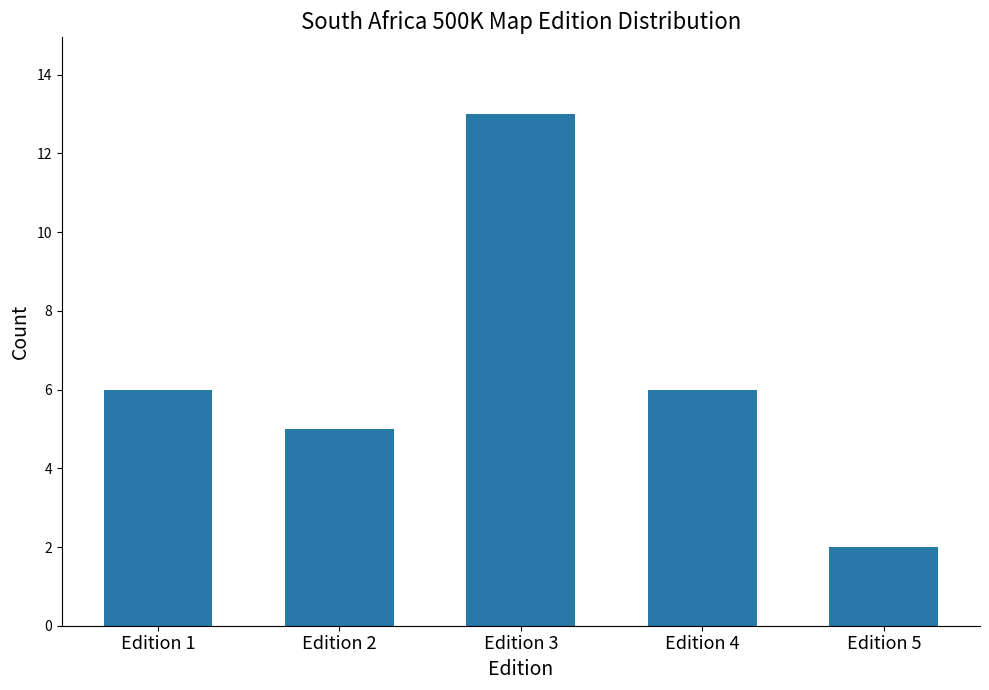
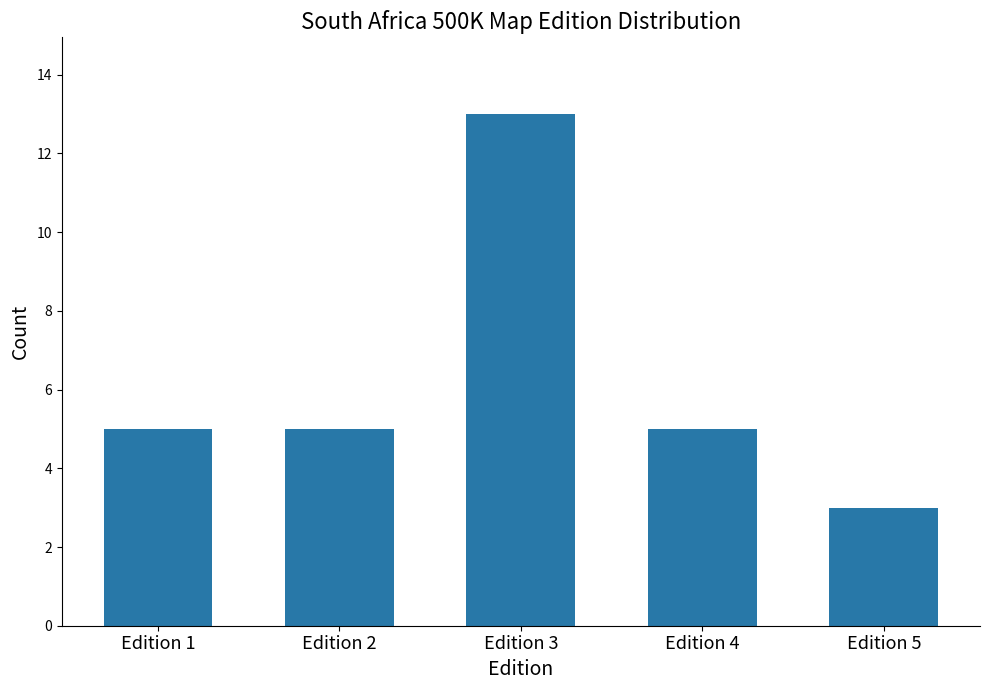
  {
-   "Edition 1": 6,
+   "Edition 1": 5,
    "Edition 2": 5,
    "Edition 3": 13,
-   "Edition 4": 6,
-   "Edition 5": 2
+   "Edition 4": 5,
+   "Edition 5": 3
  }
